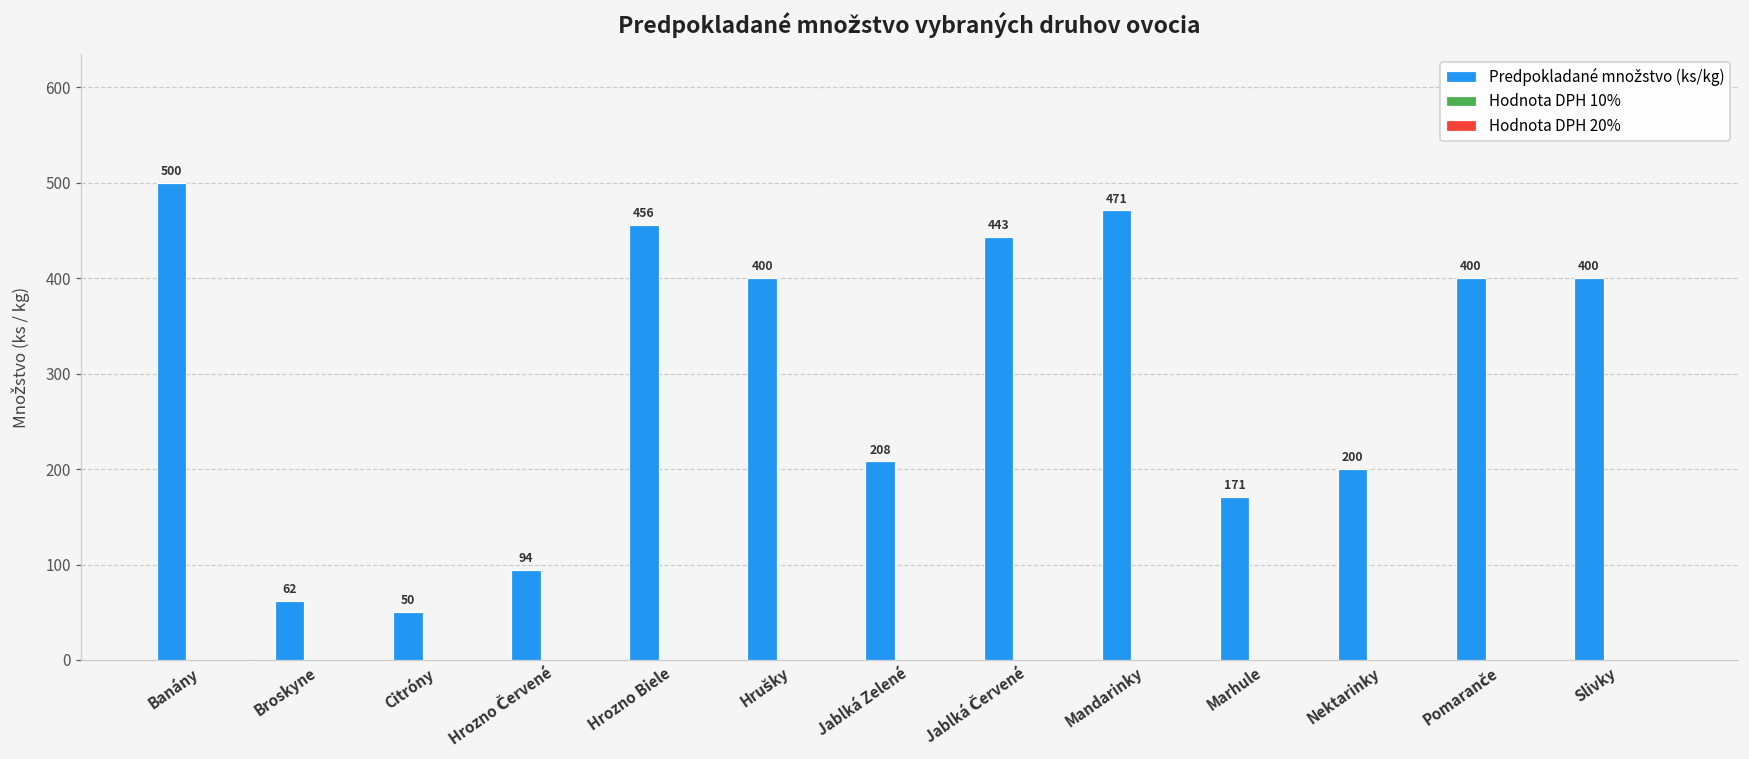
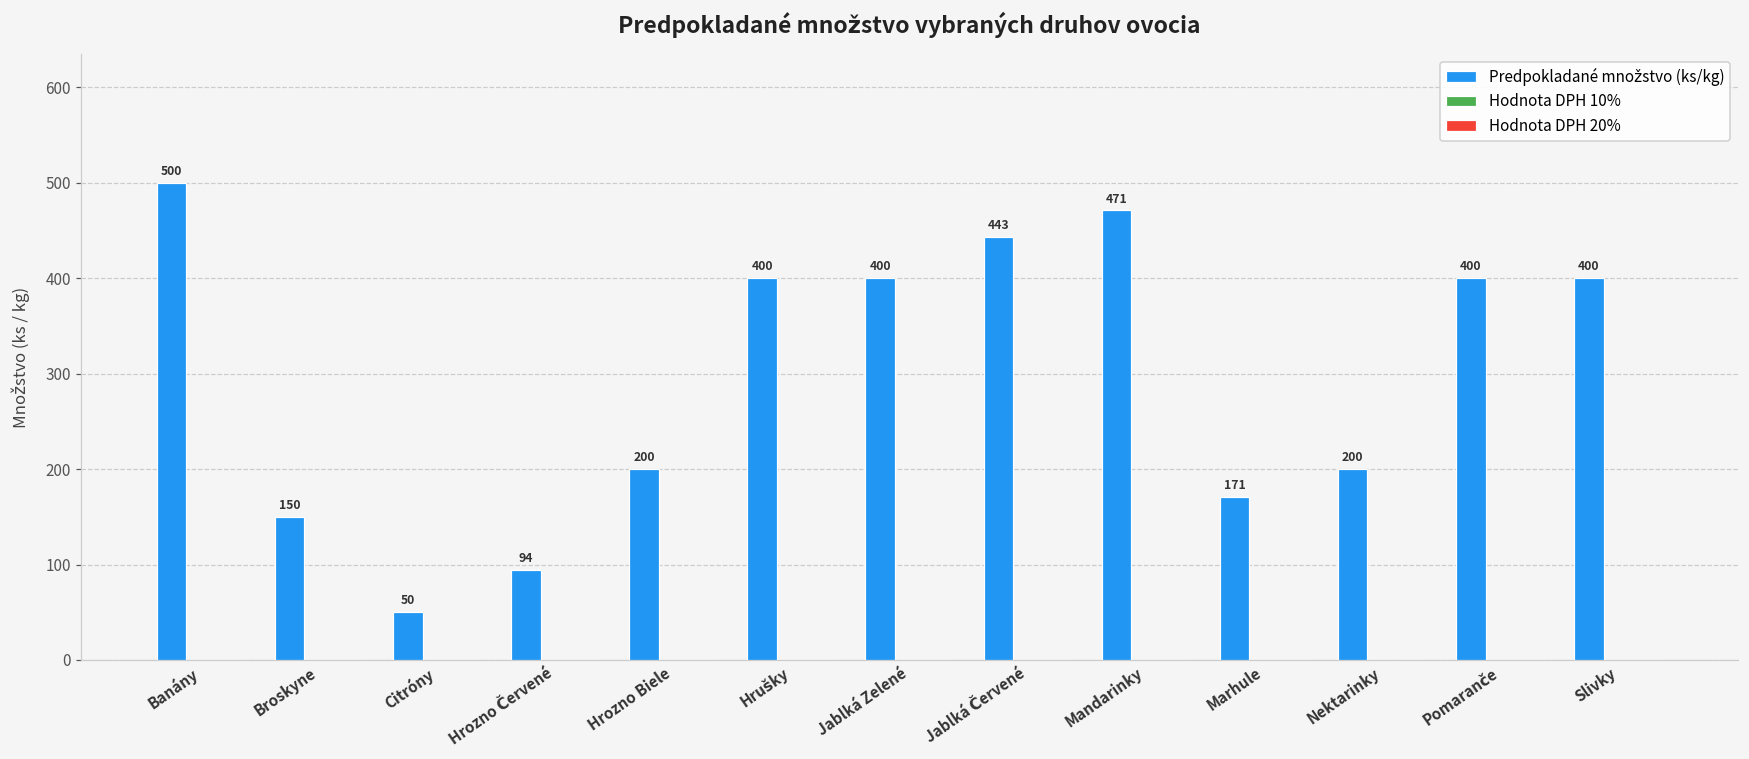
  {
    "Predpokladané množstvo (ks/kg)": {
      "Banány": 500,
-     "Broskyne": 62,
+     "Broskyne": 150,
      "Citróny": 50,
      "Hrozno Červené": 94,
-     "Hrozno Biele": 456,
+     "Hrozno Biele": 200,
      "Hrušky": 400,
-     "Jablká Zelené": 208,
+     "Jablká Zelené": 400,
      "Jablká Červené": 443,
      "Mandarinky": 471,
      "Marhule": 171,
      "Nektarinky": 200,
      "Pomaranče": 400,
      "Slivky": 400
    },
    "Hodnota DPH 10%": {
      "Banány": 0,
      "Broskyne": 0,
      "Citróny": 0,
      "Hrozno Červené": 0,
      "Hrozno Biele": 0,
      "Hrušky": 0,
      "Jablká Zelené": 0,
      "Jablká Červené": 0,
      "Mandarinky": 0,
      "Marhule": 0,
      "Nektarinky": 0,
      "Pomaranče": 0,
      "Slivky": 0
    },
    "Hodnota DPH 20%": {
      "Banány": 0,
      "Broskyne": 0,
      "Citróny": 0,
      "Hrozno Červené": 0,
      "Hrozno Biele": 0,
      "Hrušky": 0,
      "Jablká Zelené": 0,
      "Jablká Červené": 0,
      "Mandarinky": 0,
      "Marhule": 0,
      "Nektarinky": 0,
      "Pomaranče": 0,
      "Slivky": 0
    }
  }
